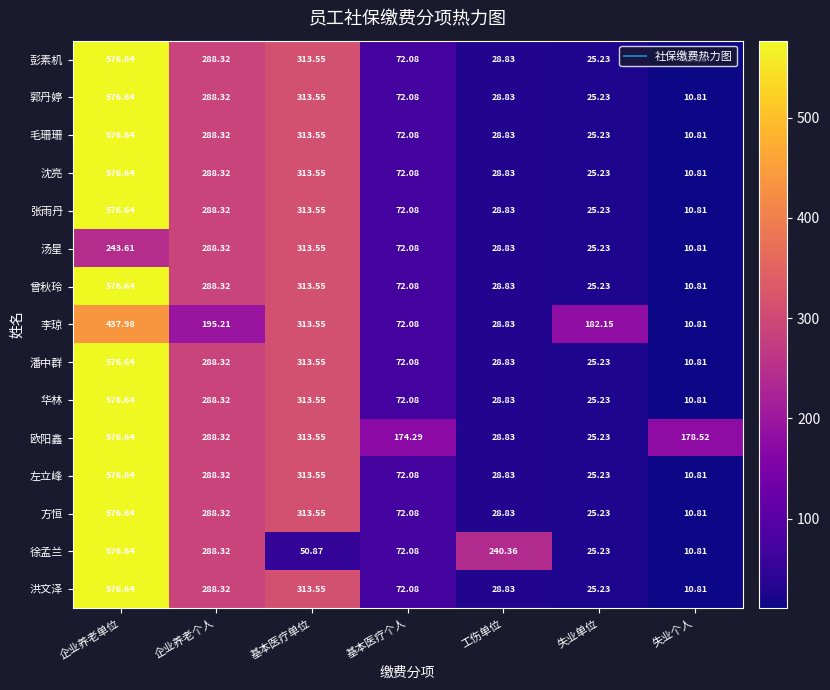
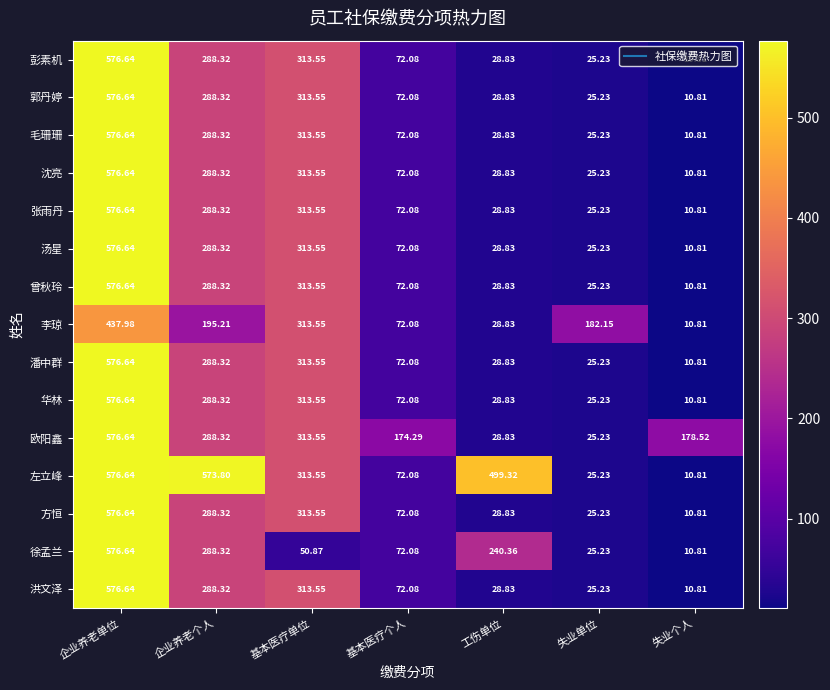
  {
    "彭素机": {
      "企业养老单位": 576.64,
      "企业养老个人": 288.32,
      "基本医疗单位": 313.55,
      "基本医疗个人": 72.08,
      "工伤单位": 28.83,
      "失业单位": 25.23
    },
    "郭丹婷": {
      "企业养老单位": 576.64,
      "企业养老个人": 288.32,
      "基本医疗单位": 313.55,
      "基本医疗个人": 72.08,
      "工伤单位": 28.83,
      "失业单位": 25.23,
      "失业个人": 10.81
    },
    "毛珊珊": {
      "企业养老单位": 576.64,
      "企业养老个人": 288.32,
      "基本医疗单位": 313.55,
      "基本医疗个人": 72.08,
      "工伤单位": 28.83,
      "失业单位": 25.23,
      "失业个人": 10.81
    },
    "沈亮": {
      "企业养老单位": 576.64,
      "企业养老个人": 288.32,
      "基本医疗单位": 313.55,
      "基本医疗个人": 72.08,
      "工伤单位": 28.83,
      "失业单位": 25.23,
      "失业个人": 10.81
    },
    "张雨丹": {
      "企业养老单位": 576.64,
      "企业养老个人": 288.32,
      "基本医疗单位": 313.55,
      "基本医疗个人": 72.08,
      "工伤单位": 28.83,
      "失业单位": 25.23,
      "失业个人": 10.81
    },
    "汤星": {
-     "企业养老单位": 243.61,
+     "企业养老单位": 576.64,
      "企业养老个人": 288.32,
      "基本医疗单位": 313.55,
      "基本医疗个人": 72.08,
      "工伤单位": 28.83,
      "失业单位": 25.23,
      "失业个人": 10.81
    },
    "曾秋玲": {
      "企业养老单位": 576.64,
      "企业养老个人": 288.32,
      "基本医疗单位": 313.55,
      "基本医疗个人": 72.08,
      "工伤单位": 28.83,
      "失业单位": 25.23,
      "失业个人": 10.81
    },
    "李琼": {
      "企业养老单位": 437.98,
      "企业养老个人": 195.21,
      "基本医疗单位": 313.55,
      "基本医疗个人": 72.08,
      "工伤单位": 28.83,
      "失业单位": 182.15,
      "失业个人": 10.81
    },
    "潘中群": {
      "企业养老单位": 576.64,
      "企业养老个人": 288.32,
      "基本医疗单位": 313.55,
      "基本医疗个人": 72.08,
      "工伤单位": 28.83,
      "失业单位": 25.23,
      "失业个人": 10.81
    },
    "华林": {
      "企业养老单位": 576.64,
      "企业养老个人": 288.32,
      "基本医疗单位": 313.55,
      "基本医疗个人": 72.08,
      "工伤单位": 28.83,
      "失业单位": 25.23,
      "失业个人": 10.81
    },
    "欧阳鑫": {
      "企业养老单位": 576.64,
      "企业养老个人": 288.32,
      "基本医疗单位": 313.55,
      "基本医疗个人": 174.29,
      "工伤单位": 28.83,
      "失业单位": 25.23,
      "失业个人": 178.52
    },
    "左立峰": {
      "企业养老单位": 576.64,
-     "企业养老个人": 288.32,
+     "企业养老个人": 573.80,
      "基本医疗单位": 313.55,
      "基本医疗个人": 72.08,
-     "工伤单位": 28.83,
+     "工伤单位": 499.32,
      "失业单位": 25.23,
      "失业个人": 10.81
    },
    "方恒": {
      "企业养老单位": 576.64,
      "企业养老个人": 288.32,
      "基本医疗单位": 313.55,
      "基本医疗个人": 72.08,
      "工伤单位": 28.83,
      "失业单位": 25.23,
      "失业个人": 10.81
    },
    "徐孟兰": {
      "企业养老单位": 576.64,
      "企业养老个人": 288.32,
      "基本医疗单位": 50.87,
      "基本医疗个人": 72.08,
      "工伤单位": 240.36,
      "失业单位": 25.23,
      "失业个人": 10.81
    },
    "洪文泽": {
      "企业养老单位": 576.64,
      "企业养老个人": 288.32,
      "基本医疗单位": 313.55,
      "基本医疗个人": 72.08,
      "工伤单位": 28.83,
      "失业单位": 25.23,
      "失业个人": 10.81
    }
  }
